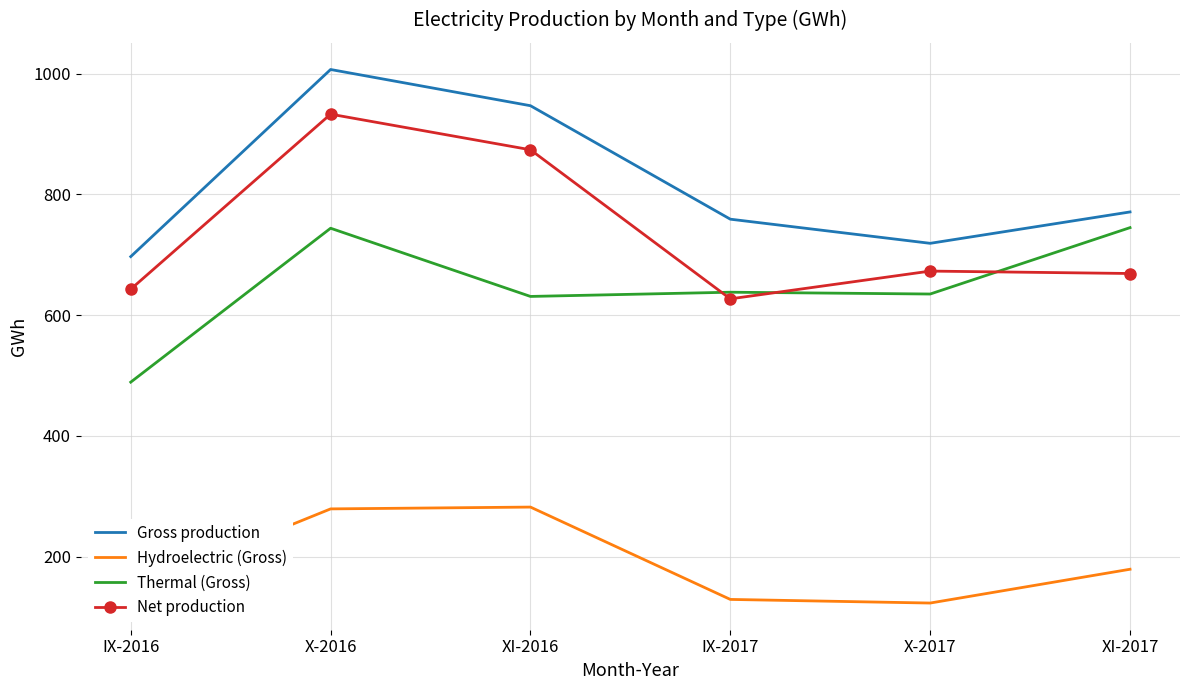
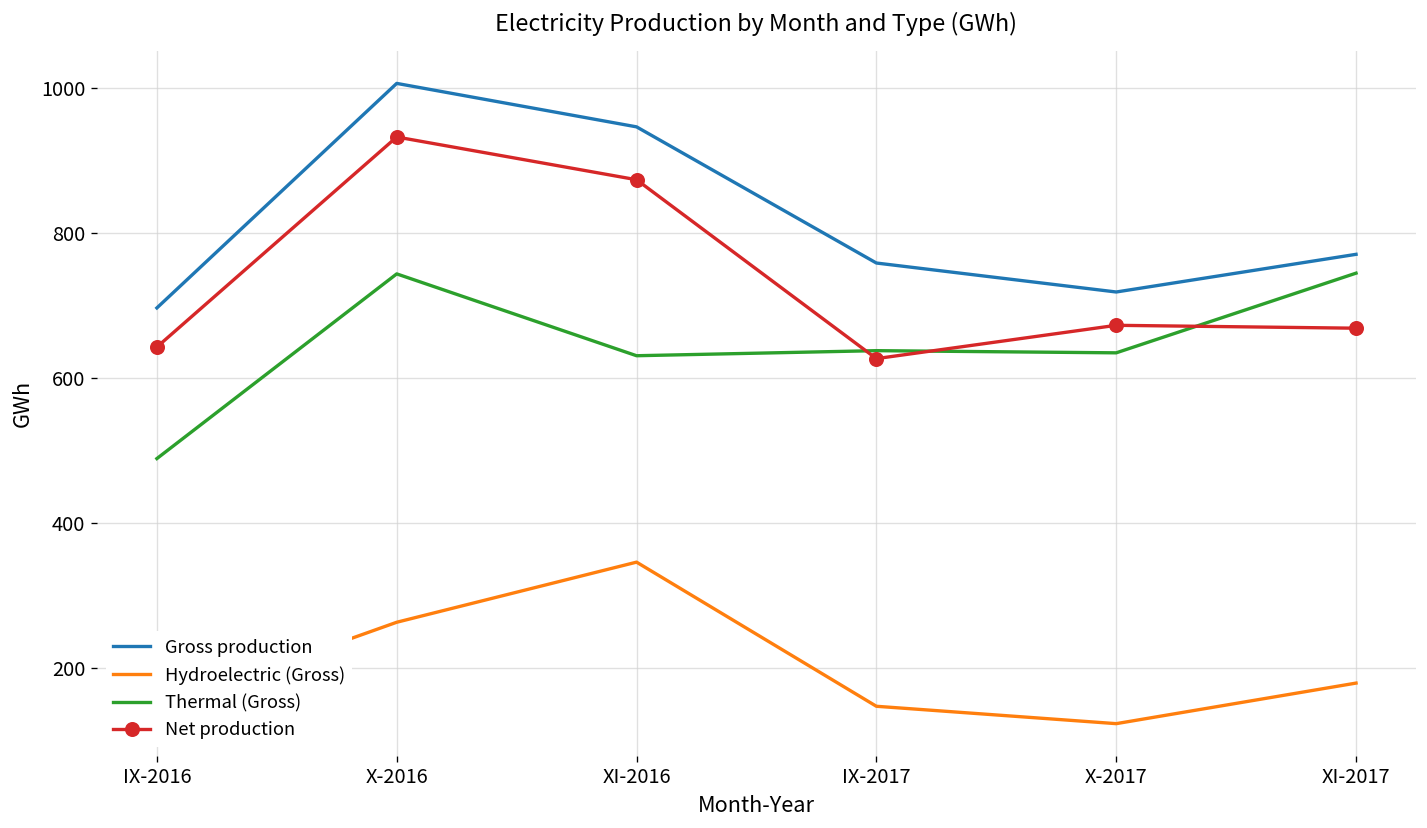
  {
    "Gross production": {
      "IX-2016": 700,
      "X-2016": 1010,
      "XI-2016": 950,
      "IX-2017": 760,
      "X-2017": 720,
      "XI-2017": 770
    },
    "Hydroelectric (Gross)": {
-     "X-2016": 280,
-     "XI-2016": 280,
-     "IX-2017": 130,
+     "X-2016": 260,
+     "XI-2016": 350,
+     "IX-2017": 150,
      "X-2017": 120,
      "XI-2017": 180
    },
    "Thermal (Gross)": {
      "IX-2016": 490,
      "X-2016": 740,
      "XI-2016": 630,
      "IX-2017": 640,
      "X-2017": 640,
      "XI-2017": 750
    },
    "Net production": {
      "IX-2016": 640,
      "X-2016": 930,
      "XI-2016": 870,
      "IX-2017": 630,
      "X-2017": 670,
      "XI-2017": 670
    }
  }
